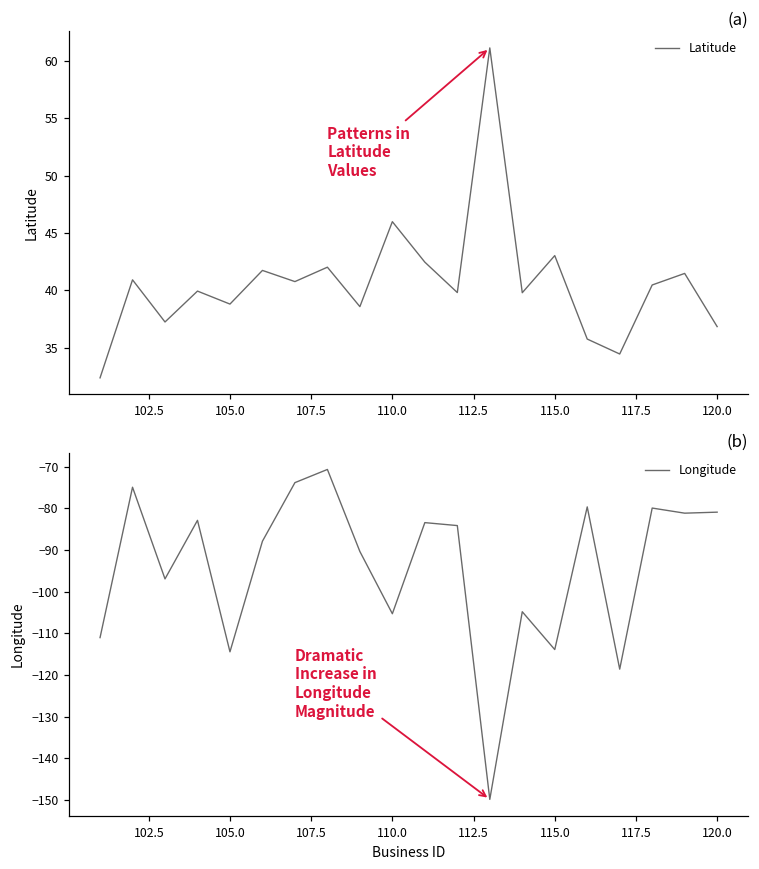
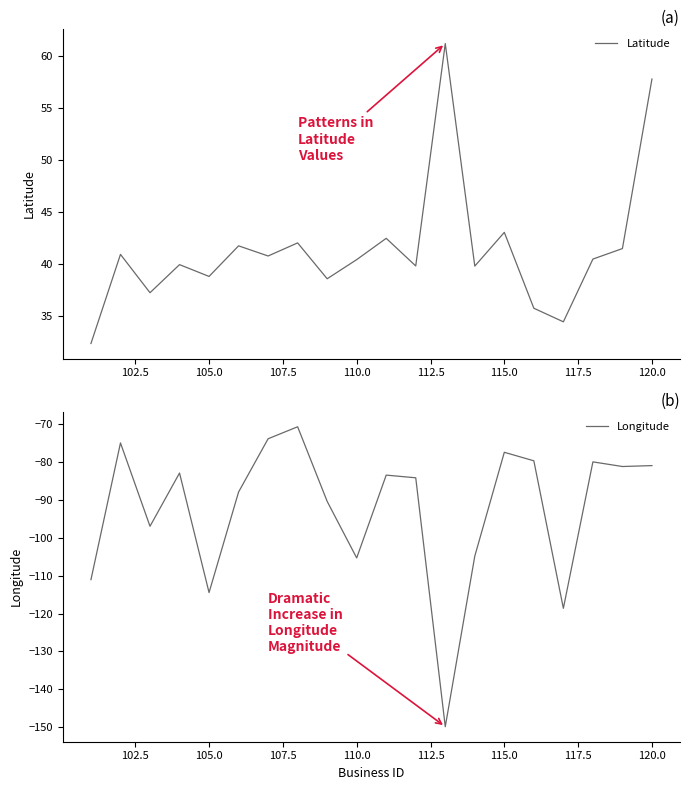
  {
    "(a)": {
      "105.0": 38.8,
-     "110.0": 46.0,
+     "110.0": 40.4,
      "115.0": 43.0,
-     "120.0": 36.8
+     "120.0": 57.7
    },
    "(b)": {
      "105.0": -114,
      "110.0": -105,
-     "115.0": -114,
+     "115.0": -77,
      "120.0": -81
    }
  }
